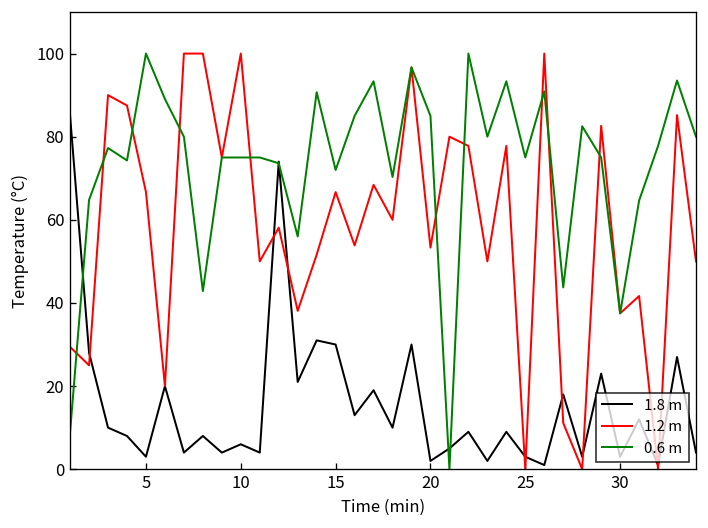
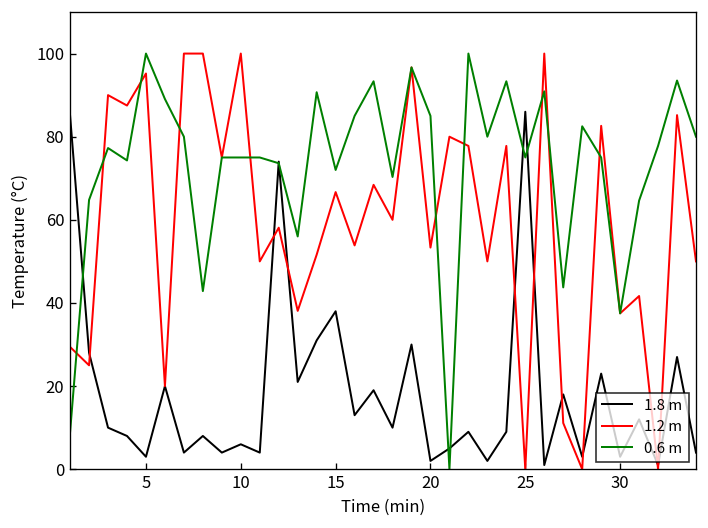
  {
    "1.8 m": {
      "5": 3,
      "10": 6,
-     "15": 30,
+     "15": 38,
      "20": 2,
-     "25": 3
+     "25": 86
    },
    "1.2 m": {
-     "5": 67,
+     "5": 95,
      "10": 100,
      "15": 67,
      "20": 53,
      "25": 0
    },
    "0.6 m": {
      "5": 100,
      "10": 75,
      "15": 72,
      "20": 85,
      "25": 75
    }
  }
